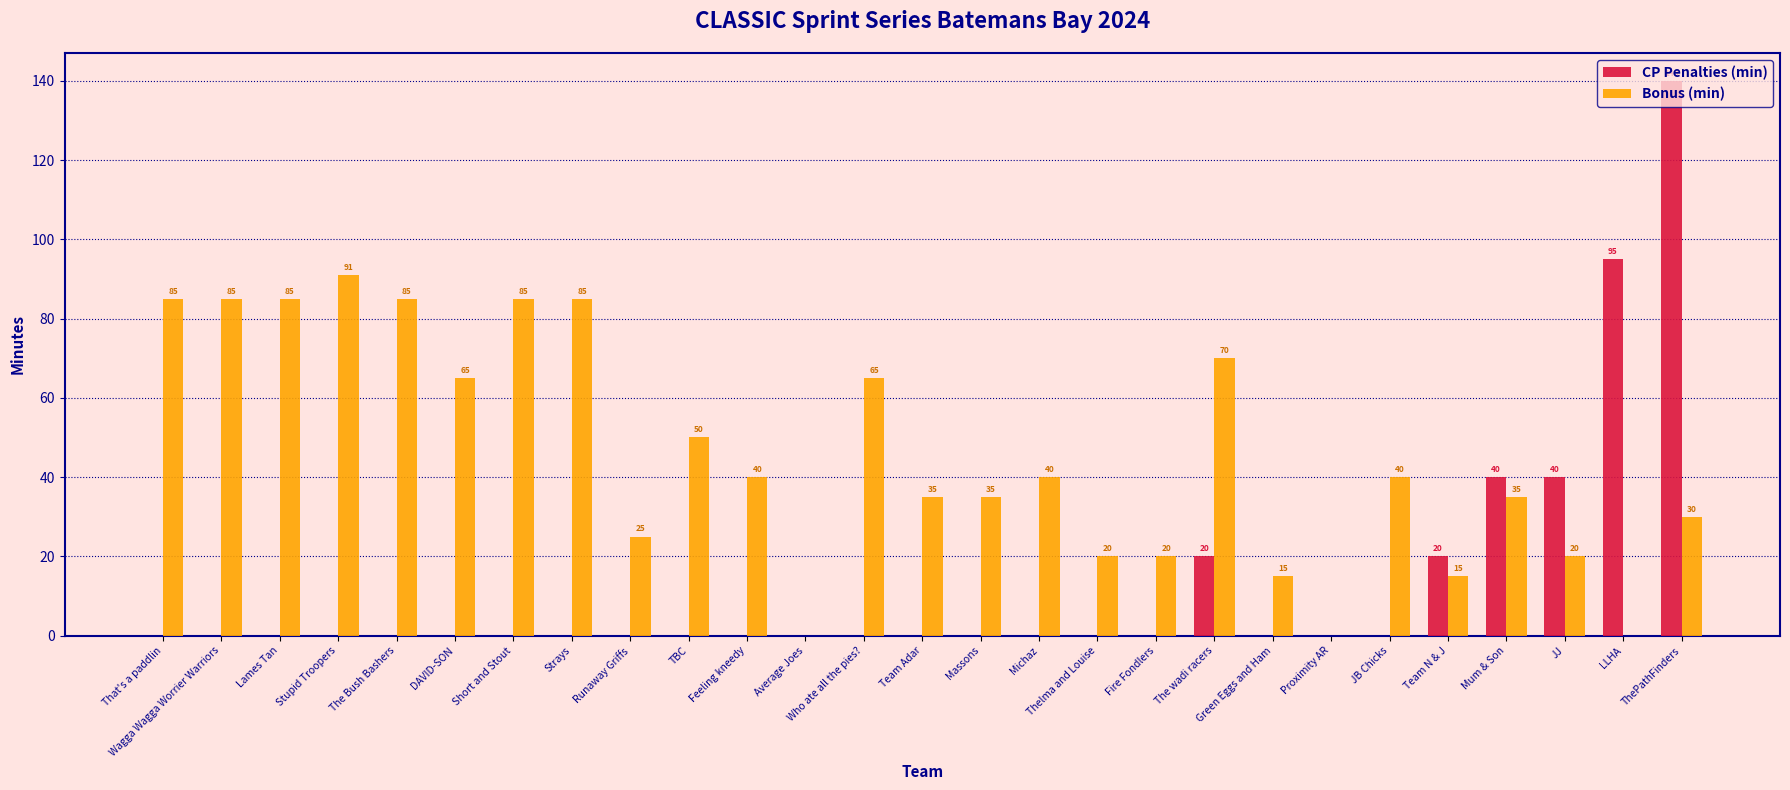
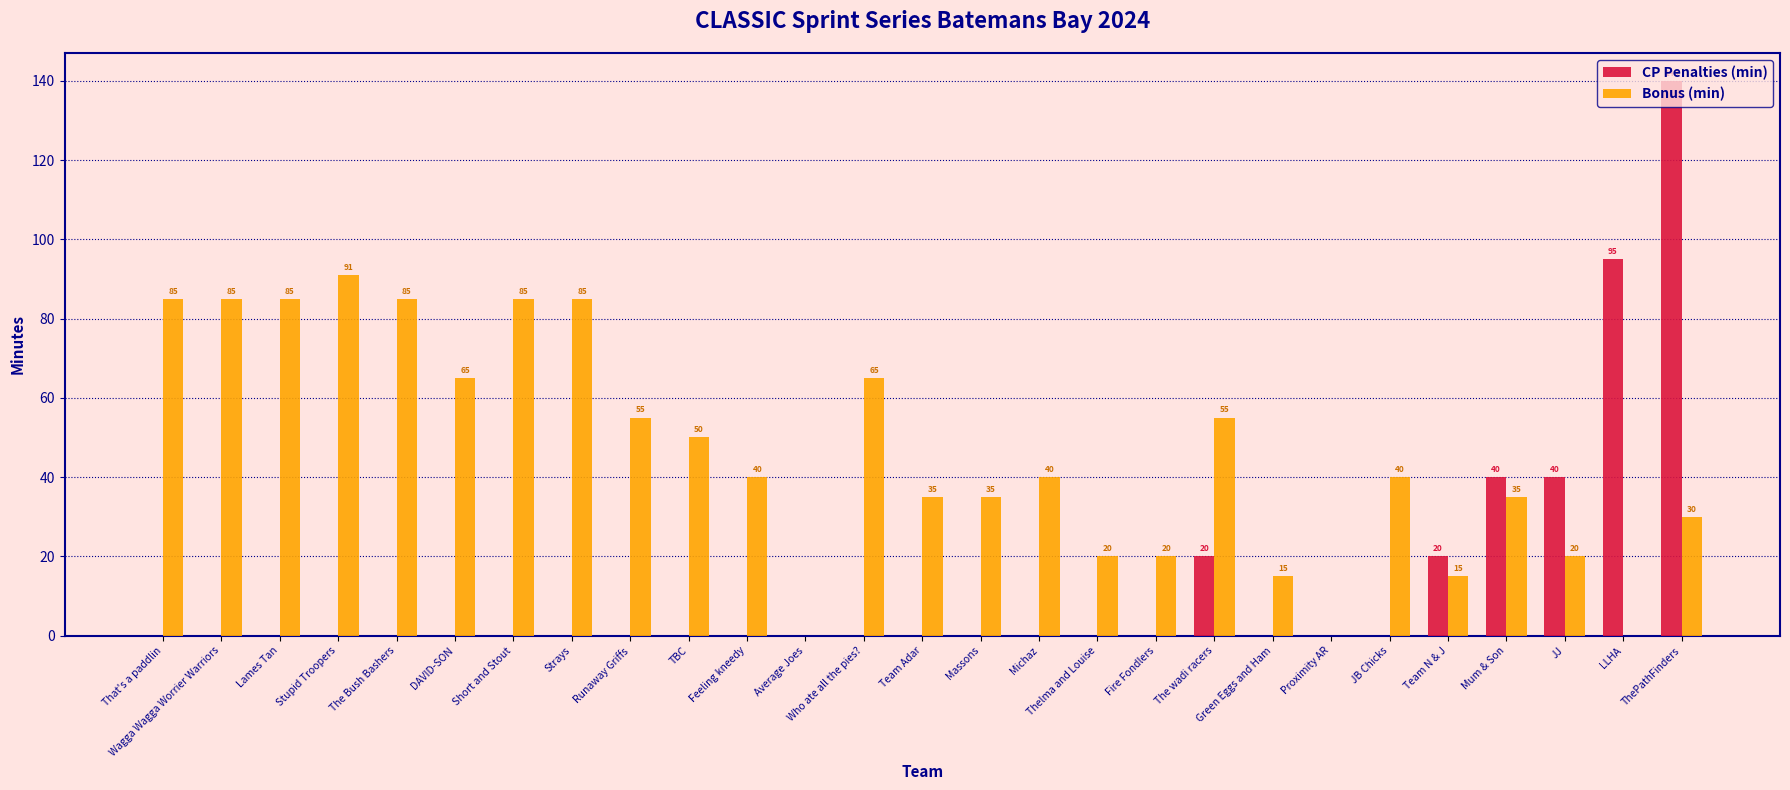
  {
    "CP Penalties (min)": {
      "The wadi racers": 20,
      "Team N & J": 20,
      "Mum & Son": 40,
      "JJ": 40,
      "LLHA": 95
    },
    "Bonus (min)": {
      "That's a paddlin": 85,
      "Wagga Wagga Worrier Warriors": 85,
      "Lames Tan": 85,
      "Stupid Troopers": 91,
      "The Bush Bashers": 85,
      "DAVID-SON": 65,
      "Short and Stout": 85,
      "Strays": 85,
-     "Runaway Griffs": 25,
+     "Runaway Griffs": 55,
      "TBC": 50,
      "Feeling kneedy": 40,
      "Who ate all the pies?": 65,
      "Team Adar": 35,
      "Massons": 35,
      "Michaz": 40,
      "Thelma and Louise": 20,
      "Fire Fondlers": 20,
-     "The wadi racers": 70,
+     "The wadi racers": 55,
      "Green Eggs and Ham": 15,
      "JB Chicks": 40,
      "Team N & J": 15,
      "Mum & Son": 35,
      "JJ": 20,
      "ThePathFinders": 30
    }
  }
